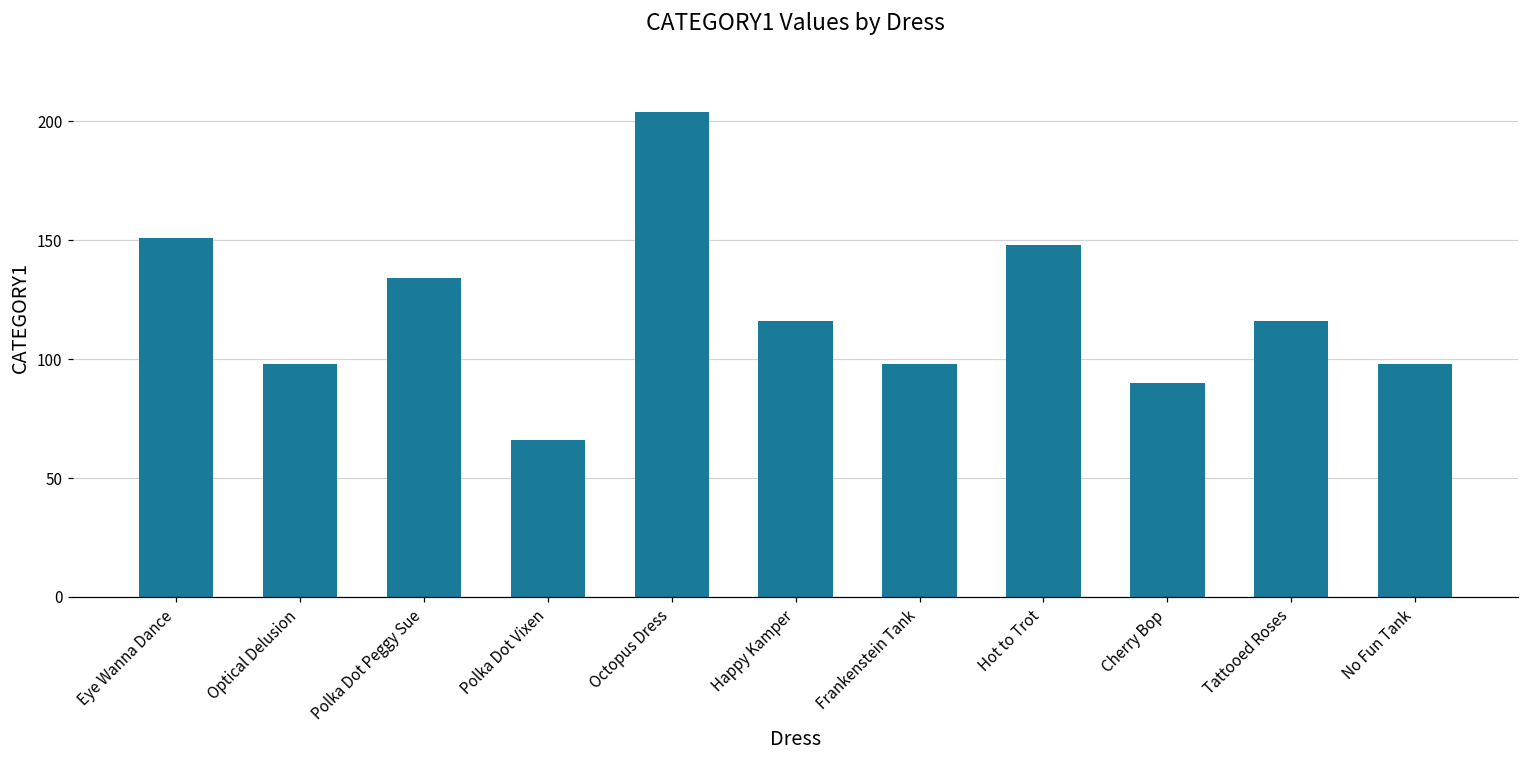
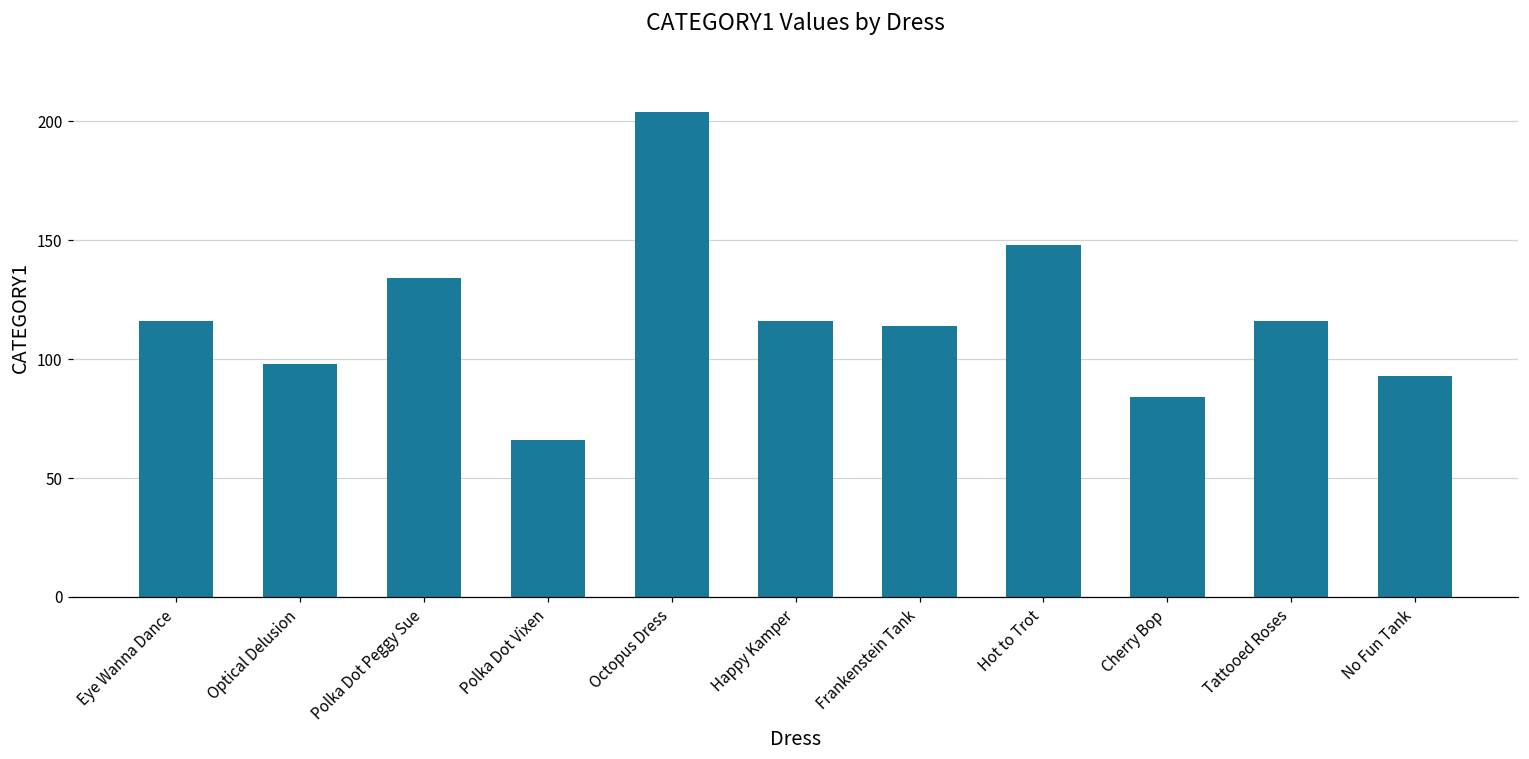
  {
-   "Eye Wanna Dance": 151,
+   "Eye Wanna Dance": 116,
    "Optical Delusion": 98,
    "Polka Dot Peggy Sue": 134,
    "Polka Dot Vixen": 66,
    "Octopus Dress": 204,
    "Happy Kamper": 116,
-   "Frankenstein Tank": 98,
+   "Frankenstein Tank": 114,
    "Hot to Trot": 148,
-   "Cherry Bop": 90,
+   "Cherry Bop": 84,
    "Tattooed Roses": 116,
-   "No Fun Tank": 98
+   "No Fun Tank": 93
  }
